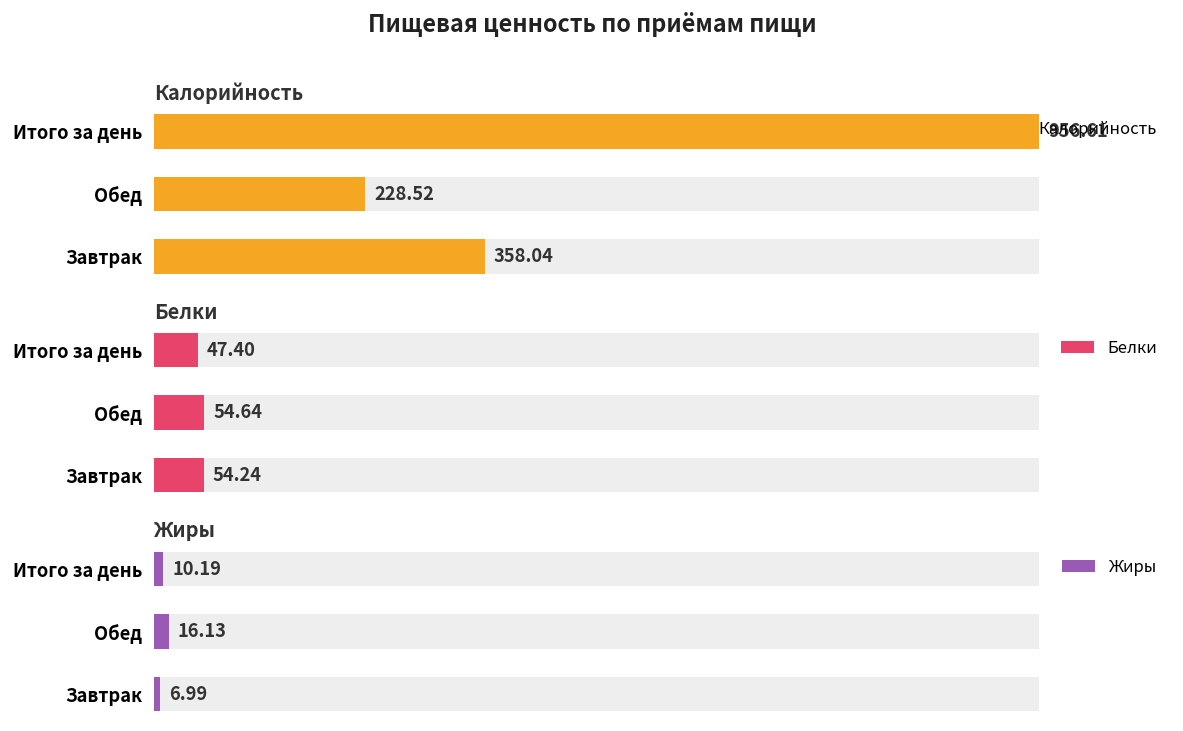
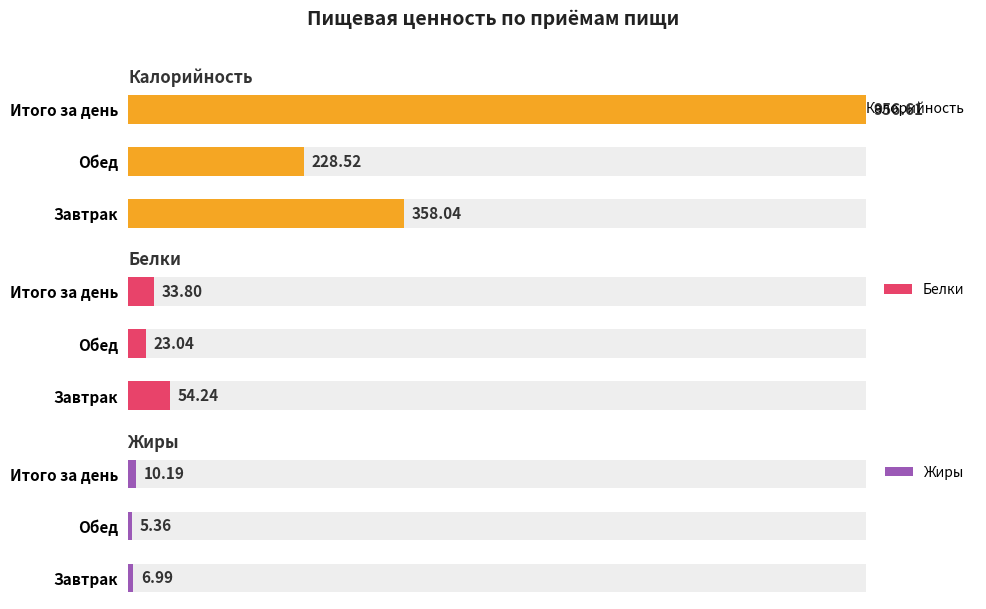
  {
    "Калорийность": {
      "Калорийность": {
        "Итого за день": 956.61
      }
    },
    "Белки": {
      "Белки": {
-       "Итого за день": 47.40,
-       "Обед": 54.64
+       "Итого за день": 33.80,
+       "Обед": 23.04
      }
    },
    "Жиры": {
      "Жиры": {
-       "Обед": 16.13
+       "Обед": 5.36
      }
    }
  }
